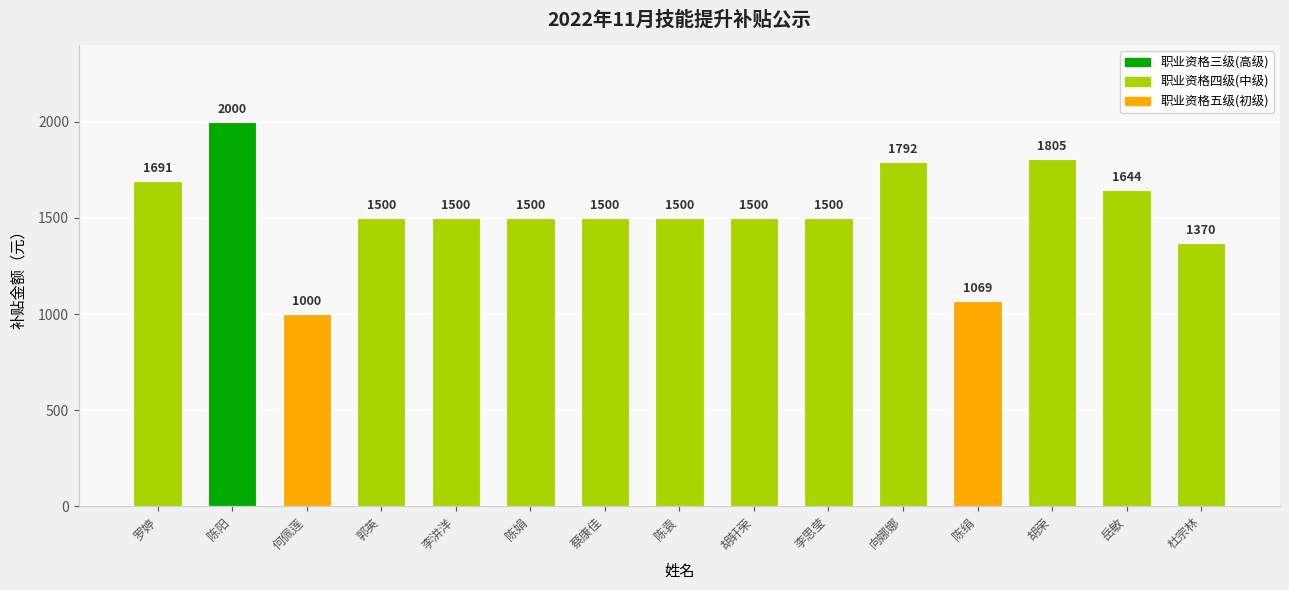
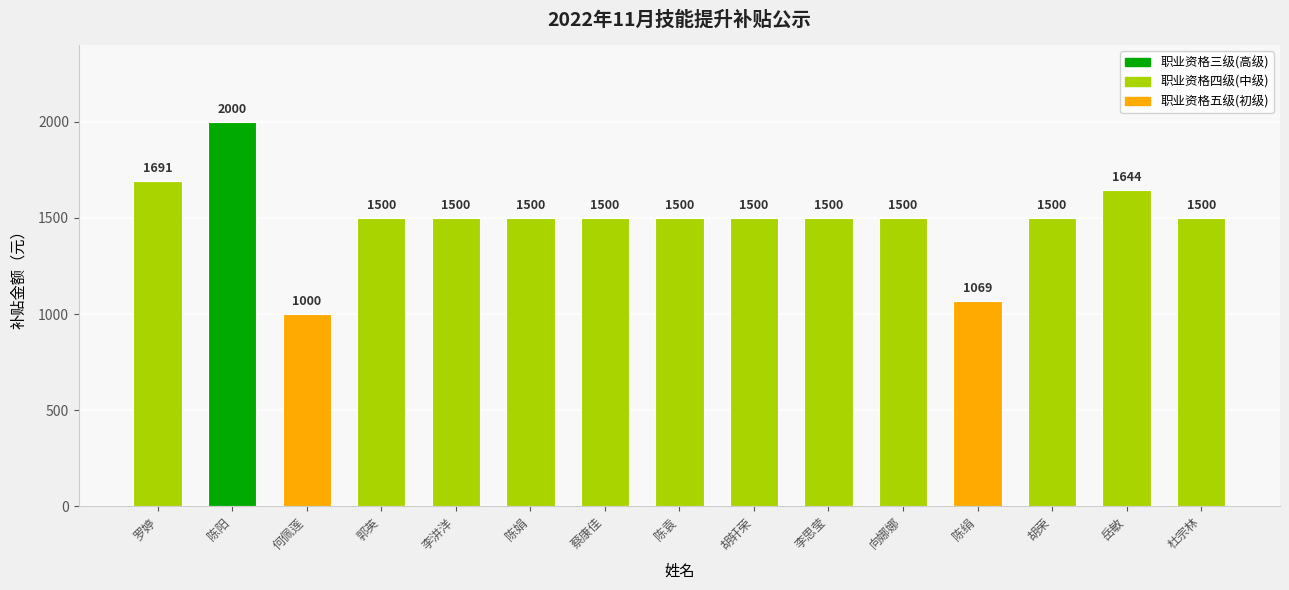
  {
    "罗婷": 1691,
    "陈阳": 2000,
    "何佩莲": 1000,
    "郭英": 1500,
    "李汫洋": 1500,
    "陈娟": 1500,
    "蔡康佳": 1500,
    "陈袁": 1500,
    "胡轩荣": 1500,
    "李思莹": 1500,
-   "向娜娜": 1792,
+   "向娜娜": 1500,
    "陈绢": 1069,
-   "胡荣": 1805,
+   "胡荣": 1500,
    "岳敏": 1644,
-   "杜宗林": 1370
+   "杜宗林": 1500
  }
